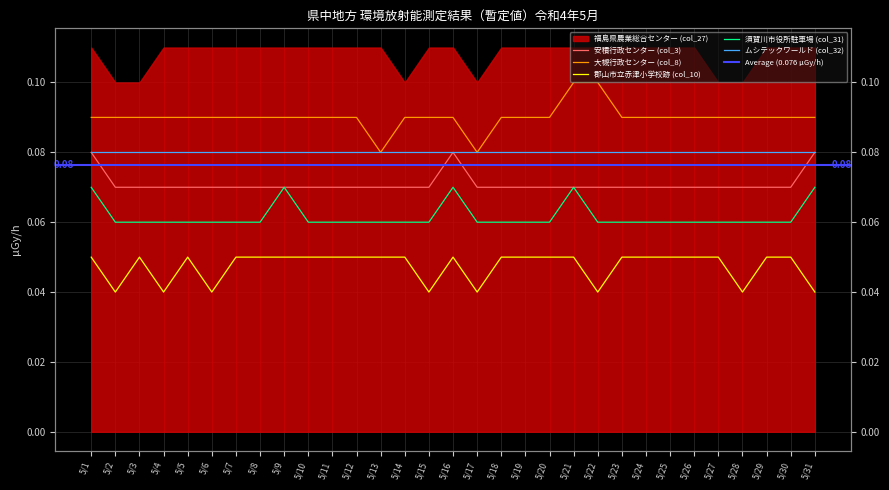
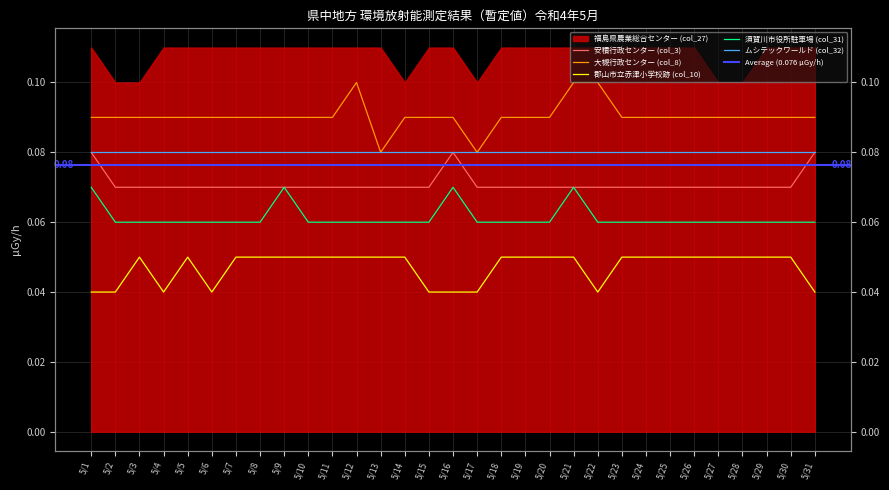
  {
    "福島県農業総合センター (col_27)": {
      "5/1": 0.11,
      "5/2": 0.10,
      "5/3": 0.10,
      "5/4": 0.11,
      "5/5": 0.11,
      "5/6": 0.11,
      "5/7": 0.11,
      "5/8": 0.11,
      "5/9": 0.11,
      "5/10": 0.11,
      "5/11": 0.11,
      "5/12": 0.11,
      "5/13": 0.11,
      "5/14": 0.10,
      "5/15": 0.11,
      "5/16": 0.11,
      "5/17": 0.10,
      "5/18": 0.11,
      "5/19": 0.11,
      "5/20": 0.11,
      "5/27": 0.10,
      "5/28": 0.10
    },
    "安積行政センター (col_3)": {
      "5/2": 0.07,
      "5/3": 0.07,
      "5/4": 0.07,
      "5/5": 0.07,
      "5/6": 0.07,
      "5/7": 0.07,
      "5/8": 0.07,
      "5/10": 0.07,
      "5/11": 0.07,
      "5/12": 0.07,
      "5/13": 0.07,
      "5/14": 0.07,
      "5/15": 0.07,
      "5/17": 0.07,
      "5/18": 0.07,
      "5/19": 0.07,
      "5/20": 0.07,
      "5/22": 0.07,
      "5/23": 0.07,
      "5/24": 0.07,
      "5/25": 0.07,
      "5/26": 0.07,
      "5/27": 0.07,
      "5/28": 0.07,
      "5/29": 0.07,
      "5/30": 0.07
    },
    "大槻行政センター (col_8)": {
      "5/1": 0.09,
      "5/2": 0.09,
      "5/3": 0.09,
      "5/4": 0.09,
      "5/5": 0.09,
      "5/6": 0.09,
      "5/7": 0.09,
      "5/8": 0.09,
      "5/9": 0.09,
      "5/10": 0.09,
      "5/11": 0.09,
-     "5/12": 0.09,
+     "5/12": 0.10,
      "5/14": 0.09,
      "5/15": 0.09,
      "5/16": 0.09,
      "5/18": 0.09,
      "5/19": 0.09,
      "5/20": 0.09,
      "5/21": 0.10,
      "5/22": 0.10,
      "5/23": 0.09,
      "5/24": 0.09,
      "5/25": 0.09,
      "5/26": 0.09,
      "5/27": 0.09,
      "5/28": 0.09,
      "5/29": 0.09,
      "5/30": 0.09,
      "5/31": 0.09
    },
    "郡山市立赤津小学校跡 (col_10)": {
-     "5/1": 0.05,
+     "5/1": 0.04,
      "5/2": 0.04,
      "5/3": 0.05,
      "5/4": 0.04,
      "5/5": 0.05,
      "5/6": 0.04,
      "5/7": 0.05,
      "5/8": 0.05,
      "5/9": 0.05,
      "5/10": 0.05,
      "5/11": 0.05,
      "5/12": 0.05,
      "5/13": 0.05,
      "5/14": 0.05,
      "5/15": 0.04,
-     "5/16": 0.05,
+     "5/16": 0.04,
      "5/17": 0.04,
      "5/18": 0.05,
      "5/19": 0.05,
      "5/20": 0.05,
      "5/21": 0.05,
      "5/22": 0.04,
      "5/23": 0.05,
      "5/24": 0.05,
      "5/25": 0.05,
      "5/26": 0.05,
      "5/27": 0.05,
-     "5/28": 0.04,
+     "5/28": 0.05,
      "5/29": 0.05,
      "5/30": 0.05,
      "5/31": 0.04
    },
    "須賀川市役所駐車場 (col_31)": {
      "5/1": 0.07,
      "5/2": 0.06,
      "5/3": 0.06,
      "5/4": 0.06,
      "5/5": 0.06,
      "5/6": 0.06,
      "5/7": 0.06,
      "5/8": 0.06,
      "5/10": 0.06,
      "5/11": 0.06,
      "5/12": 0.06,
      "5/13": 0.06,
      "5/14": 0.06,
      "5/15": 0.06,
      "5/16": 0.07,
      "5/17": 0.06,
      "5/18": 0.06,
      "5/19": 0.06,
      "5/20": 0.06,
      "5/22": 0.06,
      "5/23": 0.06,
      "5/24": 0.06,
      "5/25": 0.06,
      "5/26": 0.06,
      "5/27": 0.06,
      "5/28": 0.06,
      "5/29": 0.06,
      "5/30": 0.06,
-     "5/31": 0.07
+     "5/31": 0.06
    },
    "ムシテックワールド (col_32)": {
      "5/2": 0.08,
      "5/3": 0.08,
      "5/4": 0.08,
      "5/5": 0.08,
      "5/6": 0.08,
      "5/7": 0.08,
      "5/8": 0.08,
      "5/9": 0.08,
      "5/10": 0.08,
      "5/11": 0.08,
      "5/12": 0.08,
      "5/14": 0.08,
      "5/15": 0.08,
      "5/18": 0.08,
      "5/19": 0.08,
      "5/20": 0.08,
      "5/21": 0.08,
      "5/22": 0.08,
      "5/23": 0.08,
      "5/24": 0.08,
      "5/25": 0.08,
      "5/26": 0.08,
      "5/27": 0.08,
      "5/28": 0.08,
      "5/29": 0.08,
      "5/30": 0.08
    }
  }
